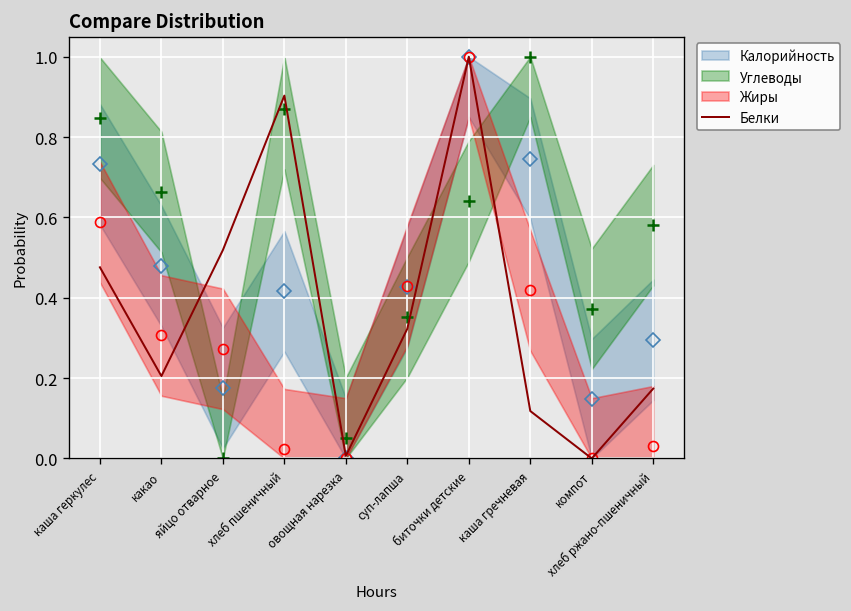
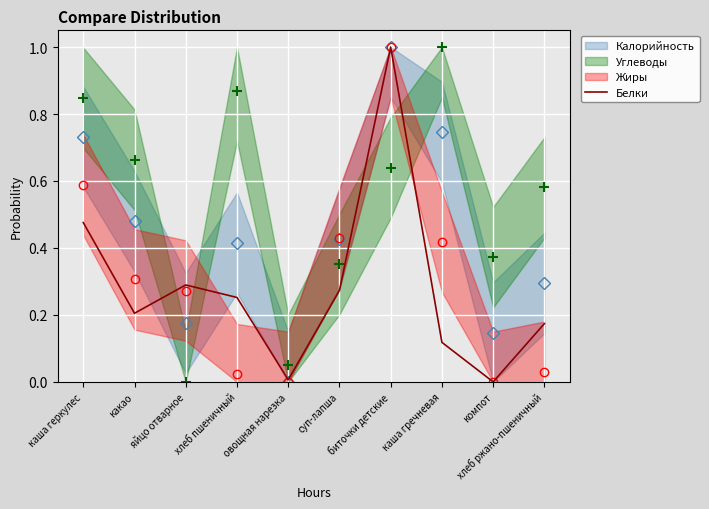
  {
    "Белки": {
      "каша геркулес": 0.48,
      "какао": 0.20,
-     "яйцо отварное": 0.52,
-     "хлеб пшеничный": 0.90,
-     "суп-лапша": 0.32,
+     "яйцо отварное": 0.29,
+     "хлеб пшеничный": 0.25,
+     "суп-лапша": 0.27,
      "каша гречневая": 0.12
    }
  }
